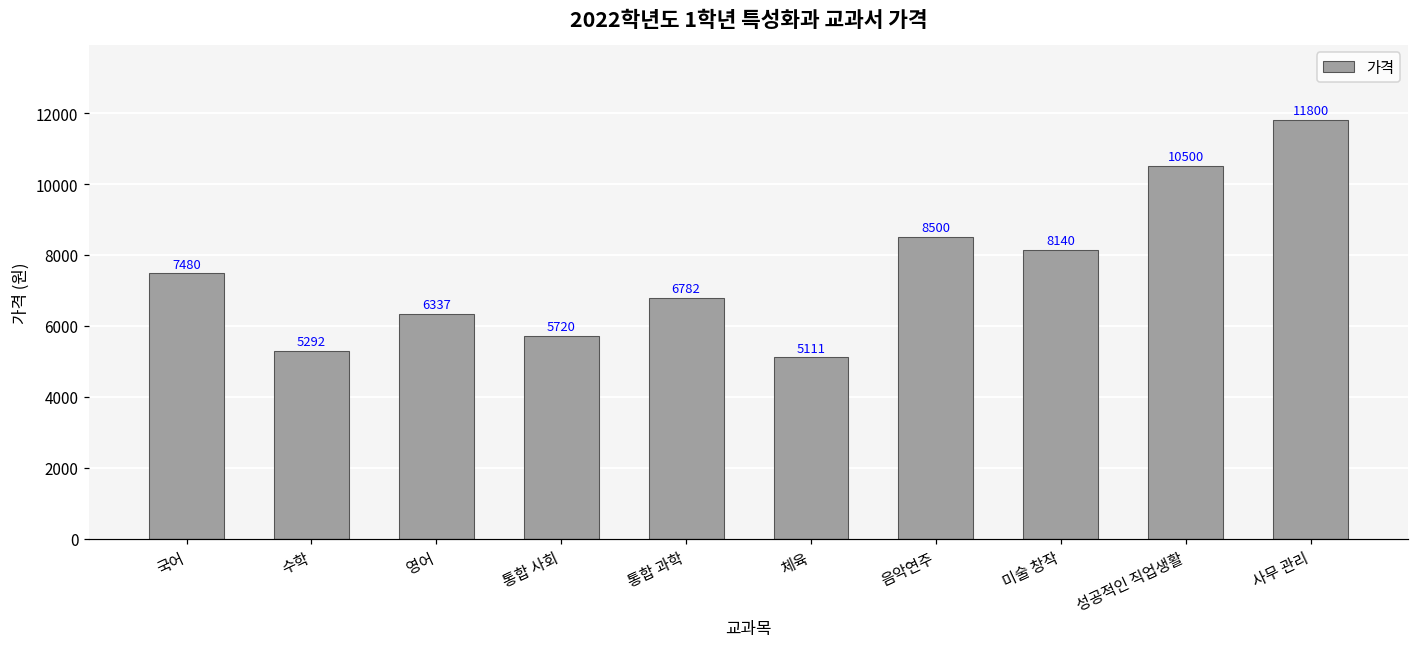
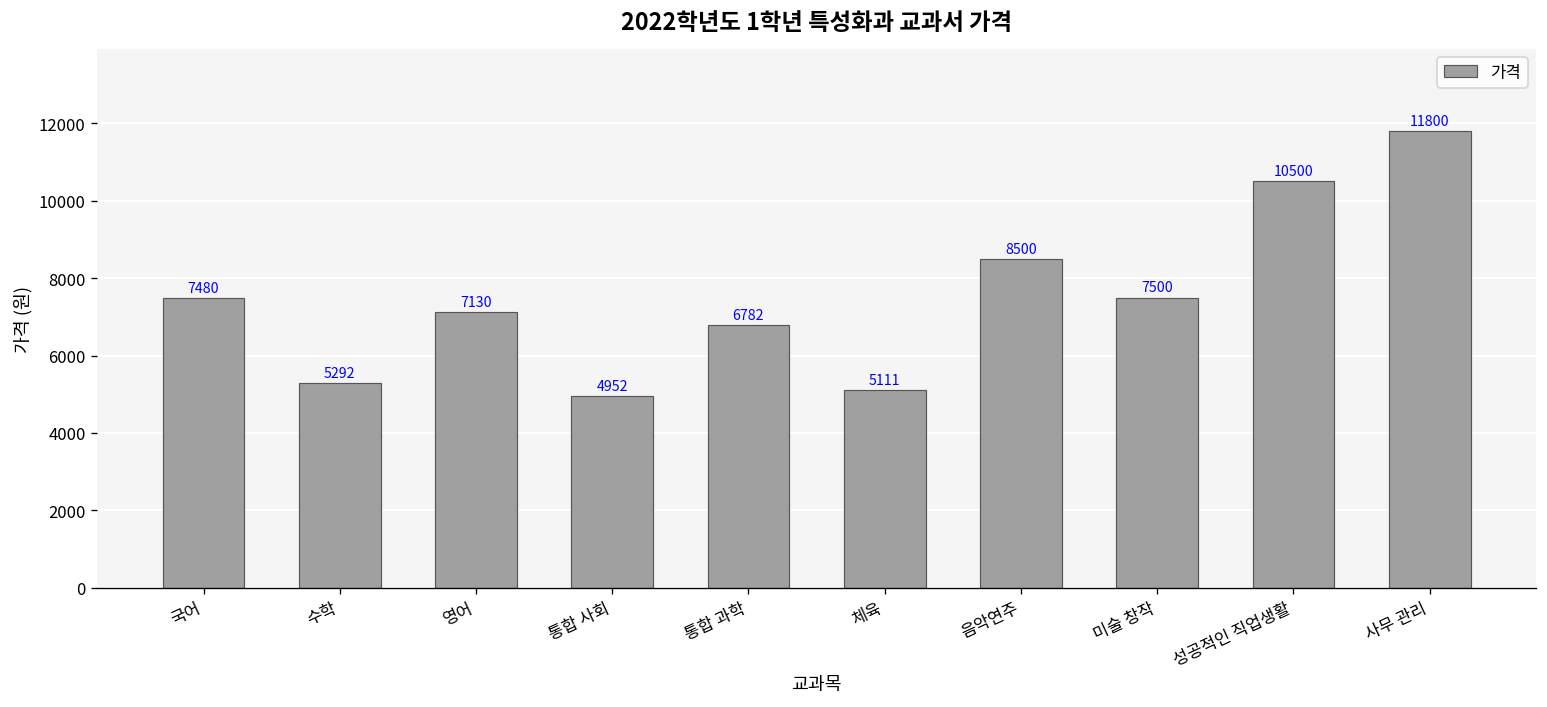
  {
    "국어": 7480,
    "수학": 5292,
-   "영어": 6337,
-   "통합 사회": 5720,
+   "영어": 7130,
+   "통합 사회": 4952,
    "통합 과학": 6782,
    "체육": 5111,
    "음악연주": 8500,
-   "미술 창작": 8140,
+   "미술 창작": 7500,
    "성공적인 직업생활": 10500,
    "사무 관리": 11800
  }
